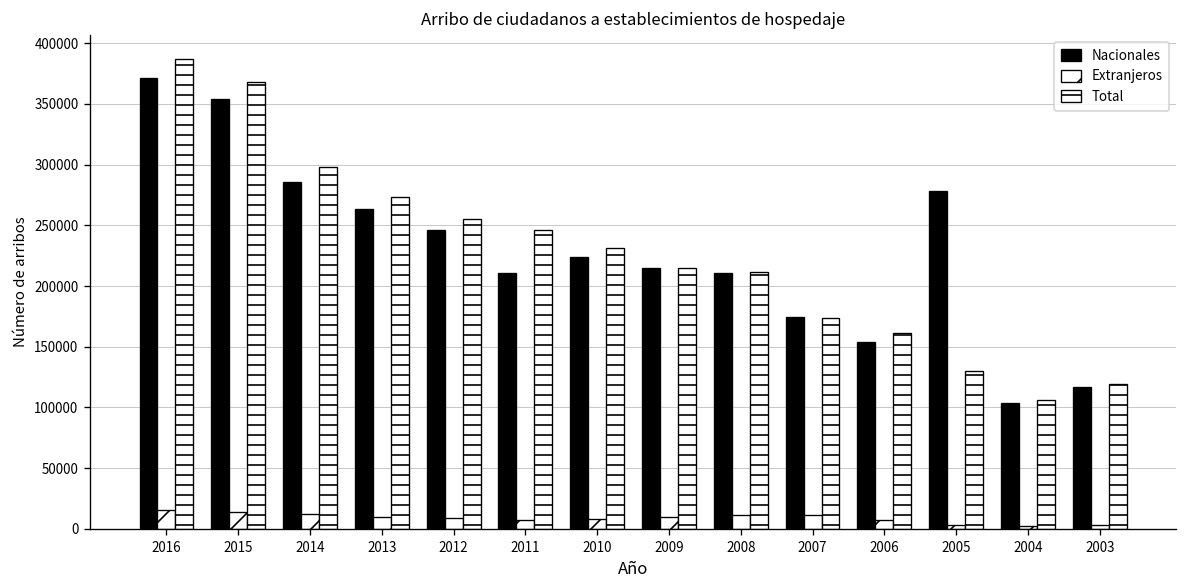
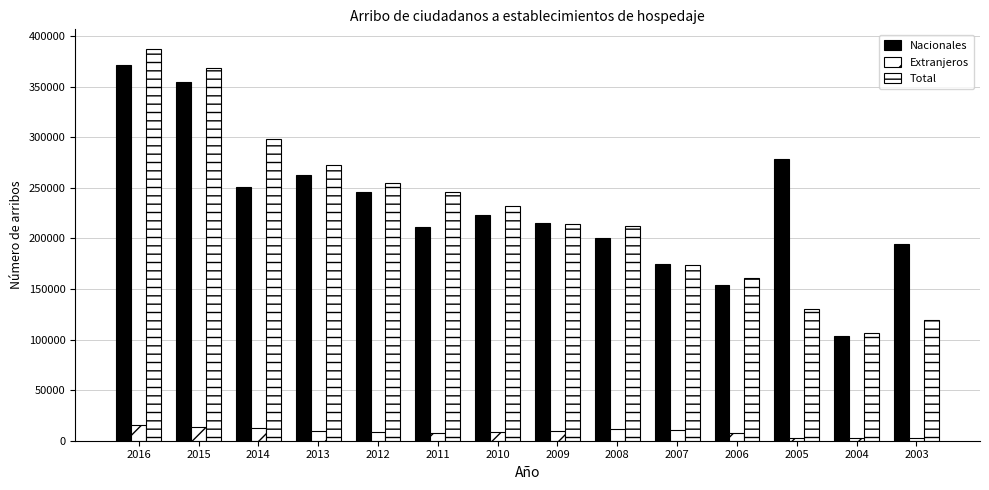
  {
    "Nacionales": {
      "2016": 372000,
      "2015": 354000,
-     "2014": 286000,
+     "2014": 250000,
      "2013": 263000,
      "2012": 246000,
      "2011": 211000,
      "2010": 224000,
      "2009": 215000,
-     "2008": 211000,
+     "2008": 200000,
      "2007": 174000,
      "2006": 154000,
      "2005": 278000,
      "2004": 104000,
-     "2003": 117000
+     "2003": 194000
    }
  }
